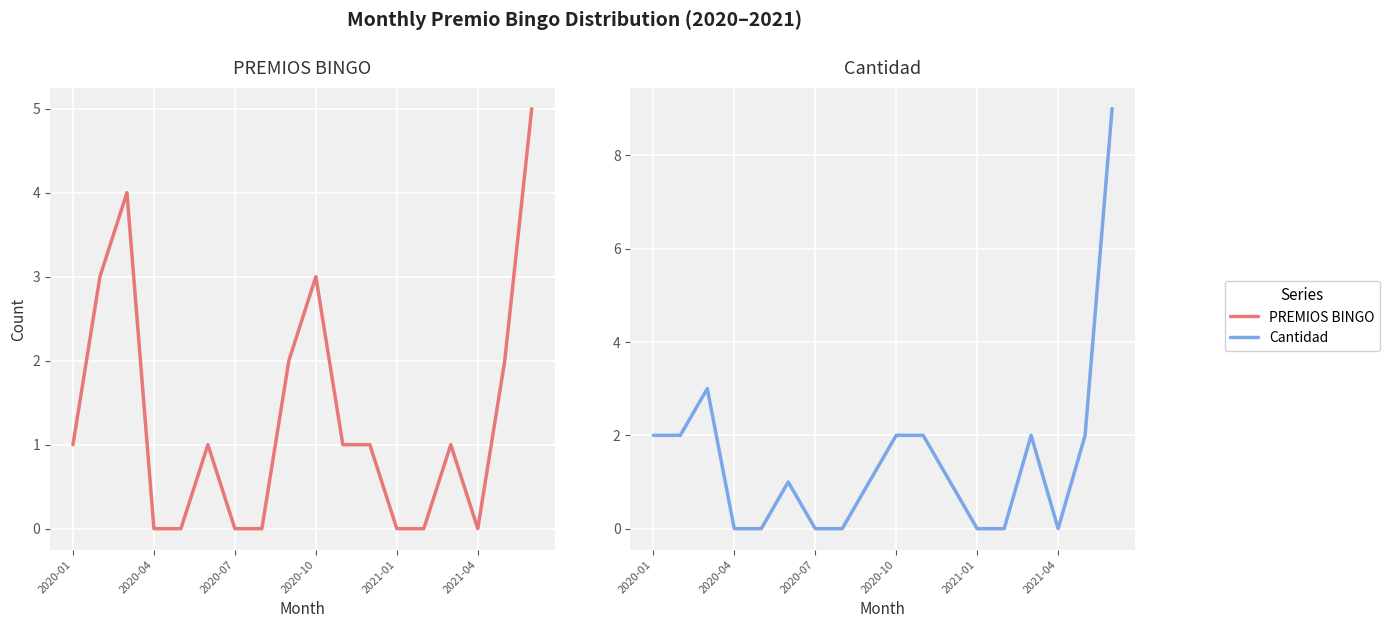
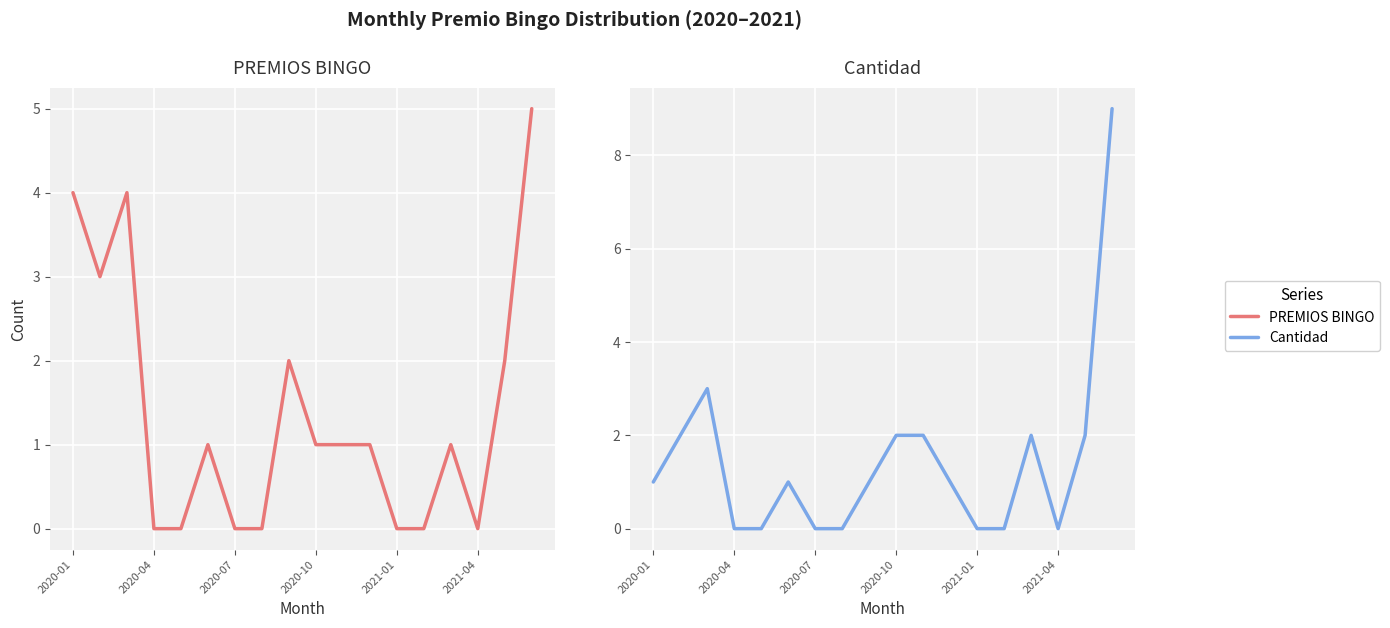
  {
    "PREMIOS BINGO": {
-     "2020-01": 1,
+     "2020-01": 4,
      "2020-04": 0,
      "2020-07": 0,
-     "2020-10": 3,
+     "2020-10": 1,
      "2021-01": 0,
      "2021-04": 0
    },
    "Cantidad": {
-     "2020-01": 2,
+     "2020-01": 1,
      "2020-04": 0,
      "2020-07": 0,
      "2020-10": 2,
      "2021-01": 0,
      "2021-04": 0
    }
  }
